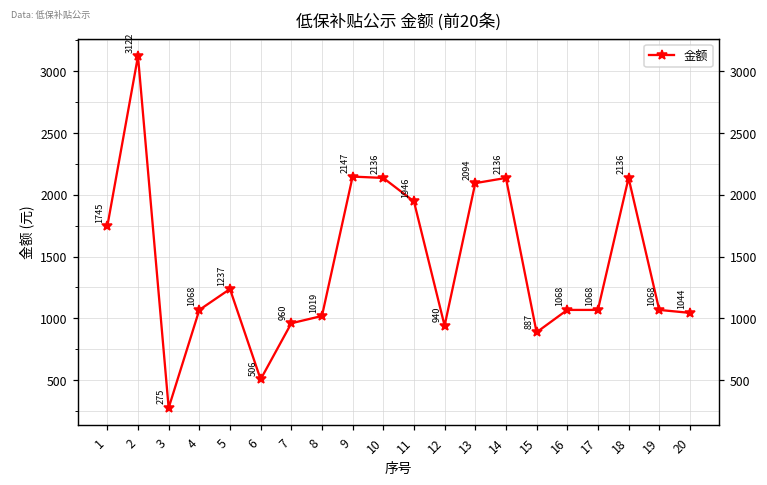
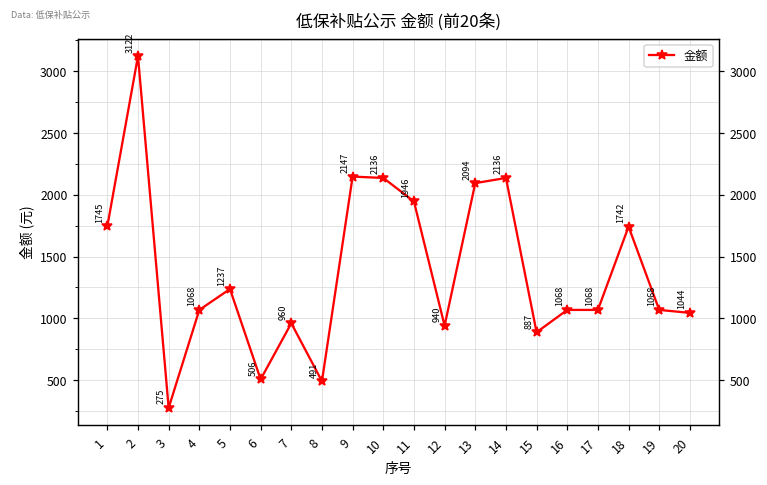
  {
    "1": 1745,
    "2": 3122,
    "3": 275,
    "4": 1068,
    "5": 1237,
    "6": 506,
    "7": 960,
-   "8": 1019,
+   "8": 491,
    "9": 2147,
    "10": 2136,
    "11": 1946,
    "12": 940,
    "13": 2094,
    "14": 2136,
    "15": 887,
    "16": 1068,
    "17": 1068,
-   "18": 2136,
+   "18": 1742,
    "19": 1068,
    "20": 1044
  }
